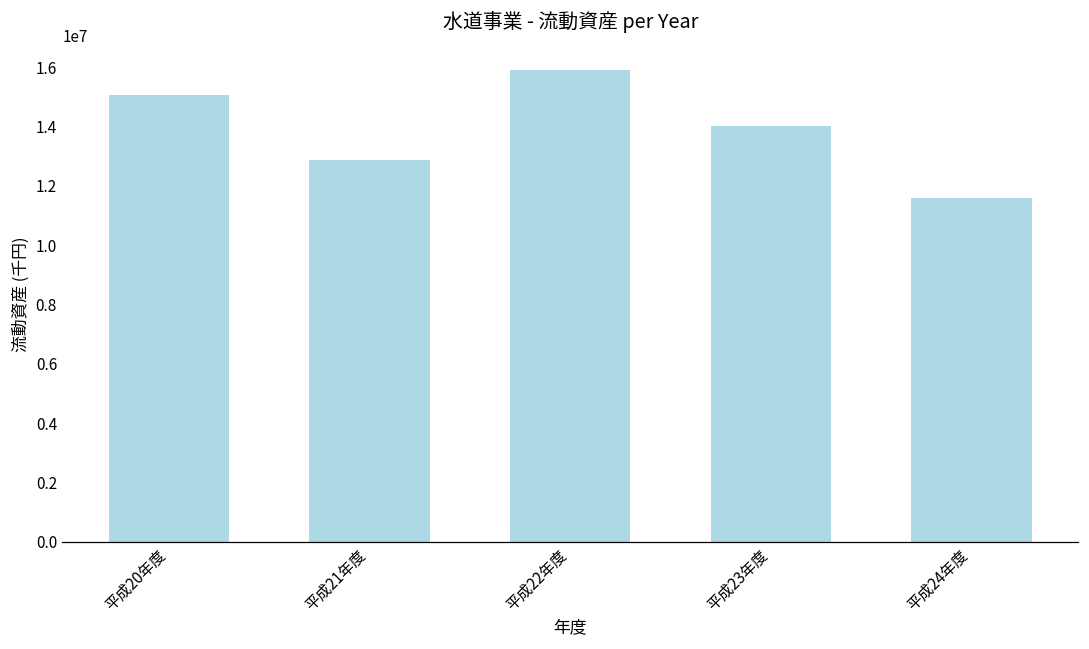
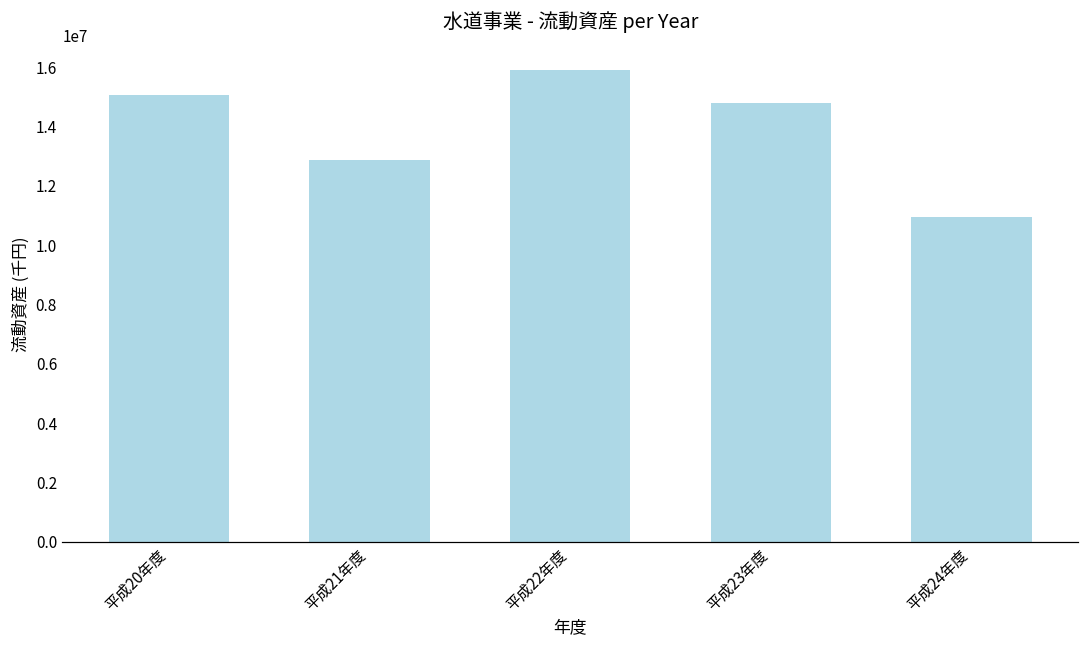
  {
    "平成20年度": 15000000,
    "平成21年度": 12900000,
    "平成22年度": 15900000,
-   "平成23年度": 14000000,
-   "平成24年度": 11600000
+   "平成23年度": 14800000,
+   "平成24年度": 11000000
  }
